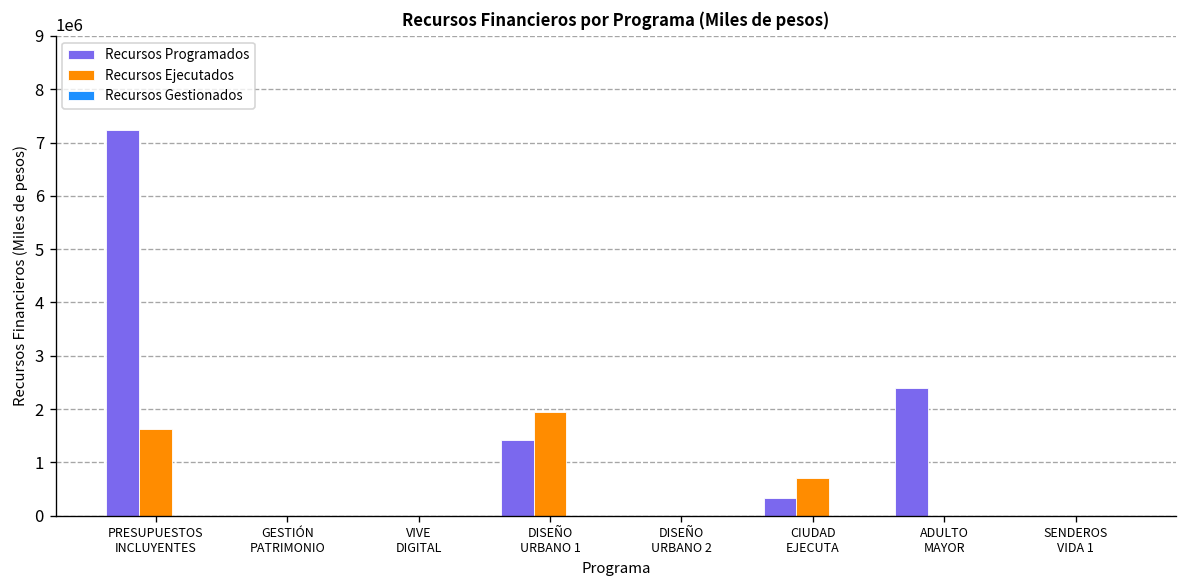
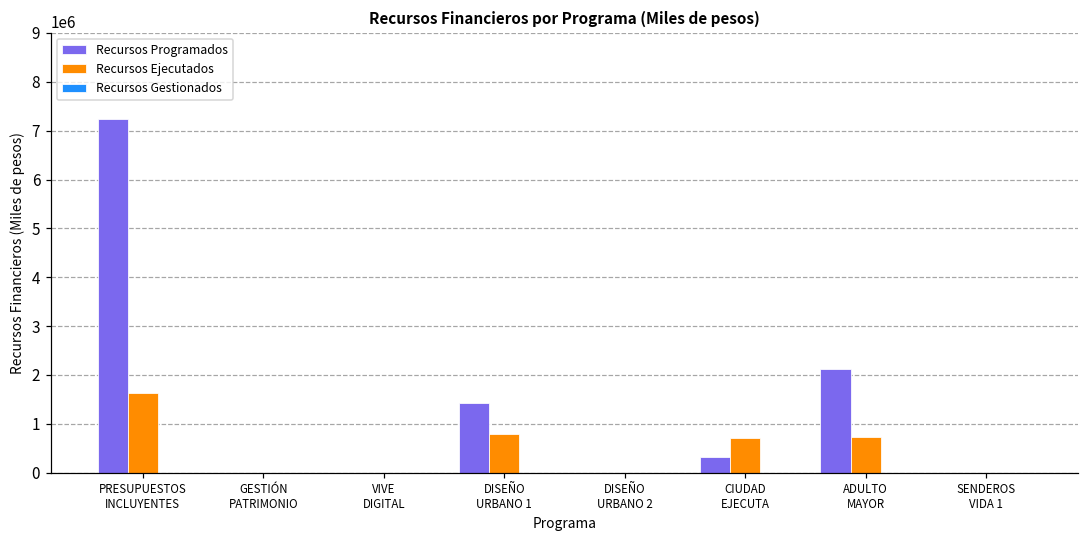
  {
    "Recursos Programados": {
      "PRESUPUESTOS INCLUYENTES": 7200000,
      "GESTIÓN PATRIMONIO": 0,
      "VIVE DIGITAL": 0,
      "DISEÑO URBANO 1": 1400000,
      "DISEÑO URBANO 2": 0,
      "CIUDAD EJECUTA": 300000,
-     "ADULTO MAYOR": 2400000,
+     "ADULTO MAYOR": 2100000,
      "SENDEROS VIDA 1": 0
    },
    "Recursos Ejecutados": {
      "PRESUPUESTOS INCLUYENTES": 1600000,
      "GESTIÓN PATRIMONIO": 0,
      "VIVE DIGITAL": 0,
-     "DISEÑO URBANO 1": 1900000,
+     "DISEÑO URBANO 1": 800000,
      "DISEÑO URBANO 2": 0,
      "CIUDAD EJECUTA": 700000,
-     "ADULTO MAYOR": 0,
+     "ADULTO MAYOR": 700000,
      "SENDEROS VIDA 1": 0
    },
    "Recursos Gestionados": {
      "PRESUPUESTOS INCLUYENTES": 0,
      "GESTIÓN PATRIMONIO": 0,
      "VIVE DIGITAL": 0,
      "DISEÑO URBANO 1": 0,
      "DISEÑO URBANO 2": 0,
      "CIUDAD EJECUTA": 0,
      "ADULTO MAYOR": 0,
      "SENDEROS VIDA 1": 0
    }
  }
